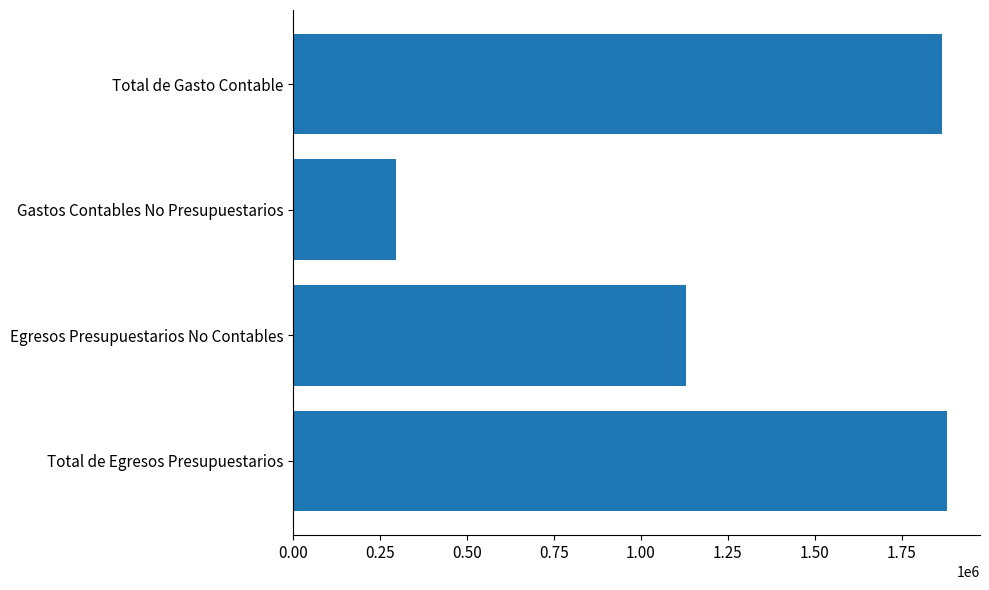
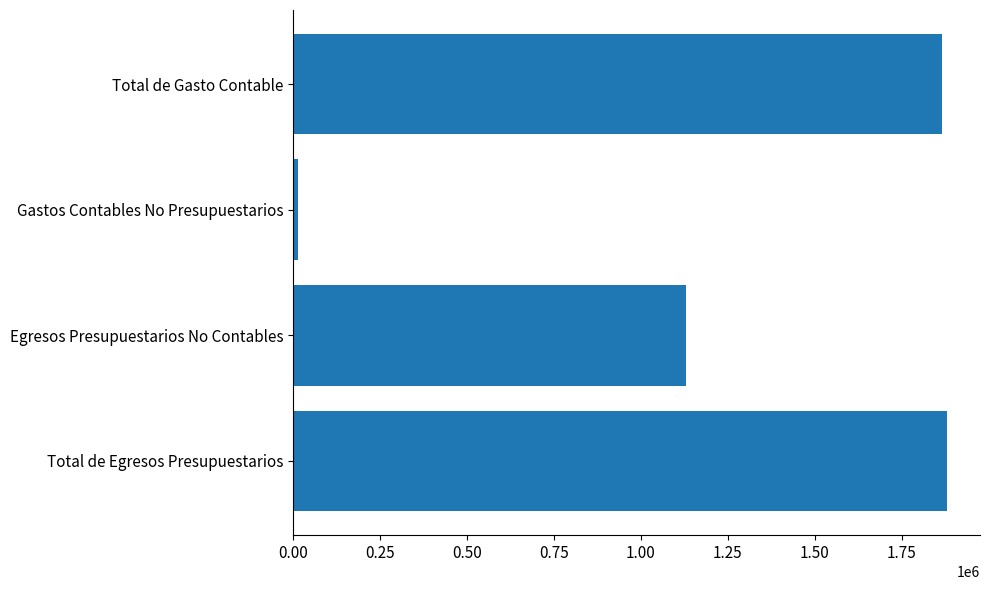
  {
    "Total de Gasto Contable": 1870000,
-   "Gastos Contables No Presupuestarios": 300000,
+   "Gastos Contables No Presupuestarios": 10000,
    "Egresos Presupuestarios No Contables": 1130000,
    "Total de Egresos Presupuestarios": 1880000
  }
